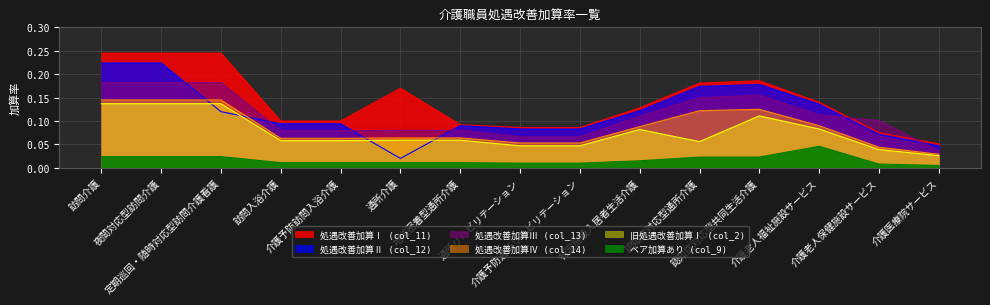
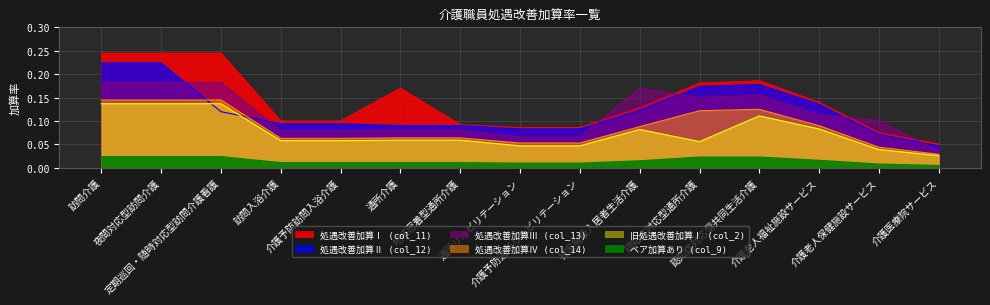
  {
    "処遇改善加算Ⅰ (col_11)": {
      "訪問介護": 0.25,
      "夜間対応型訪問介護": 0.25,
      "定期巡回・随時対応型訪問介護看護": 0.25,
      "訪問入浴介護": 0.10,
      "介護予防訪問入浴介護": 0.10,
      "通所介護": 0.17,
      "特定施設入居者生活介護": 0.13,
      "認知症対応型通所介護": 0.18,
      "認知症対応型共同生活介護": 0.19
    },
    "処遇改善加算Ⅱ (col_12)": {
      "訪問介護": 0.22,
      "夜間対応型訪問介護": 0.22,
      "定期巡回・随時対応型訪問介護看護": 0.12,
      "訪問入浴介護": 0.09,
      "介護予防訪問入浴介護": 0.09,
-     "通所介護": 0.02,
+     "通所介護": 0.09,
      "特定施設入居者生活介護": 0.12,
      "認知症対応型通所介護": 0.17,
      "認知症対応型共同生活介護": 0.18
    },
    "処遇改善加算Ⅲ (col_13)": {
      "訪問介護": 0.18,
      "夜間対応型訪問介護": 0.18,
      "定期巡回・随時対応型訪問介護看護": 0.18,
      "訪問入浴介護": 0.08,
      "介護予防訪問入浴介護": 0.08,
      "通所介護": 0.08,
      "地域密着型通所介護": 0.08,
      "通所リハビリテーション": 0.07,
      "介護予防通所リハビリテーション": 0.07,
-     "特定施設入居者生活介護": 0.11,
+     "特定施設入居者生活介護": 0.17,
      "認知症対応型通所介護": 0.15,
      "認知症対応型共同生活介護": 0.16,
      "介護老人福祉施設サービス": 0.11,
      "介護老人保健施設サービス": 0.10,
      "介護医療院サービス": 0.04
    },
    "処遇改善加算Ⅳ (col_14)": {
      "訪問介護": 0.15,
      "夜間対応型訪問介護": 0.15,
      "定期巡回・随時対応型訪問介護看護": 0.15,
      "通所リハビリテーション": 0.05,
      "介護予防通所リハビリテーション": 0.05,
      "特定施設入居者生活介護": 0.09,
      "認知症対応型通所介護": 0.12,
      "認知症対応型共同生活介護": 0.13,
      "介護老人福祉施設サービス": 0.09
    },
    "旧処遇改善加算Ⅰ (col_2)": {
      "訪問介護": 0.14,
      "夜間対応型訪問介護": 0.14,
      "定期巡回・随時対応型訪問介護看護": 0.14,
      "通所リハビリテーション": 0.05,
      "介護予防通所リハビリテーション": 0.05,
      "特定施設入居者生活介護": 0.08,
      "認知症対応型通所介護": 0.06,
      "認知症対応型共同生活介護": 0.11,
      "介護老人福祉施設サービス": 0.08
    },
    "ベア加算あり (col_9)": {
      "訪問介護": 0.02,
      "夜間対応型訪問介護": 0.02,
      "定期巡回・随時対応型訪問介護看護": 0.02,
      "訪問入浴介護": 0.01,
      "介護予防訪問入浴介護": 0.01,
      "通所介護": 0.01,
      "地域密着型通所介護": 0.01,
      "通所リハビリテーション": 0.01,
      "介護予防通所リハビリテーション": 0.01,
      "特定施設入居者生活介護": 0.02,
      "認知症対応型通所介護": 0.02,
      "認知症対応型共同生活介護": 0.02,
-     "介護老人福祉施設サービス": 0.05,
+     "介護老人福祉施設サービス": 0.02,
      "介護老人保健施設サービス": 0.01,
      "介護医療院サービス": 0.01
    }
  }
